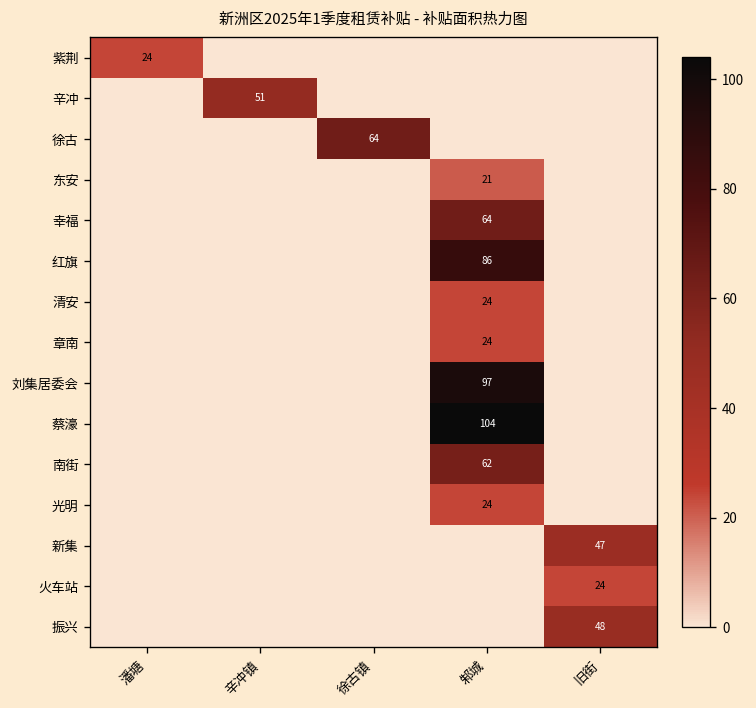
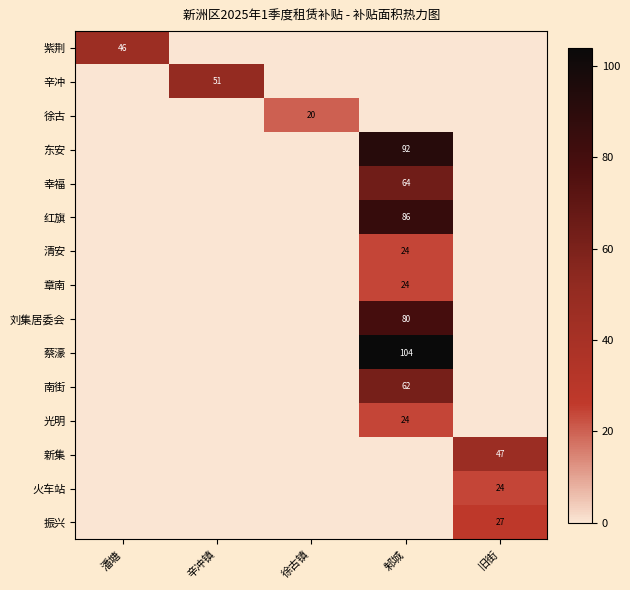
  {
    "紫荆": {
-     "潘塘": 24
+     "潘塘": 46
    },
    "辛冲": {
      "辛冲镇": 51
    },
    "徐古": {
-     "徐古镇": 64
+     "徐古镇": 20
    },
    "东安": {
-     "邾城": 21
+     "邾城": 92
    },
    "幸福": {
      "邾城": 64
    },
    "红旗": {
      "邾城": 86
    },
    "清安": {
      "邾城": 24
    },
    "章南": {
      "邾城": 24
    },
    "刘集居委会": {
-     "邾城": 97
+     "邾城": 80
    },
    "蔡濠": {
      "邾城": 104
    },
    "南街": {
      "邾城": 62
    },
    "光明": {
      "邾城": 24
    },
    "新集": {
      "旧街": 47
    },
    "火车站": {
      "旧街": 24
    },
    "振兴": {
-     "旧街": 48
+     "旧街": 27
    }
  }
